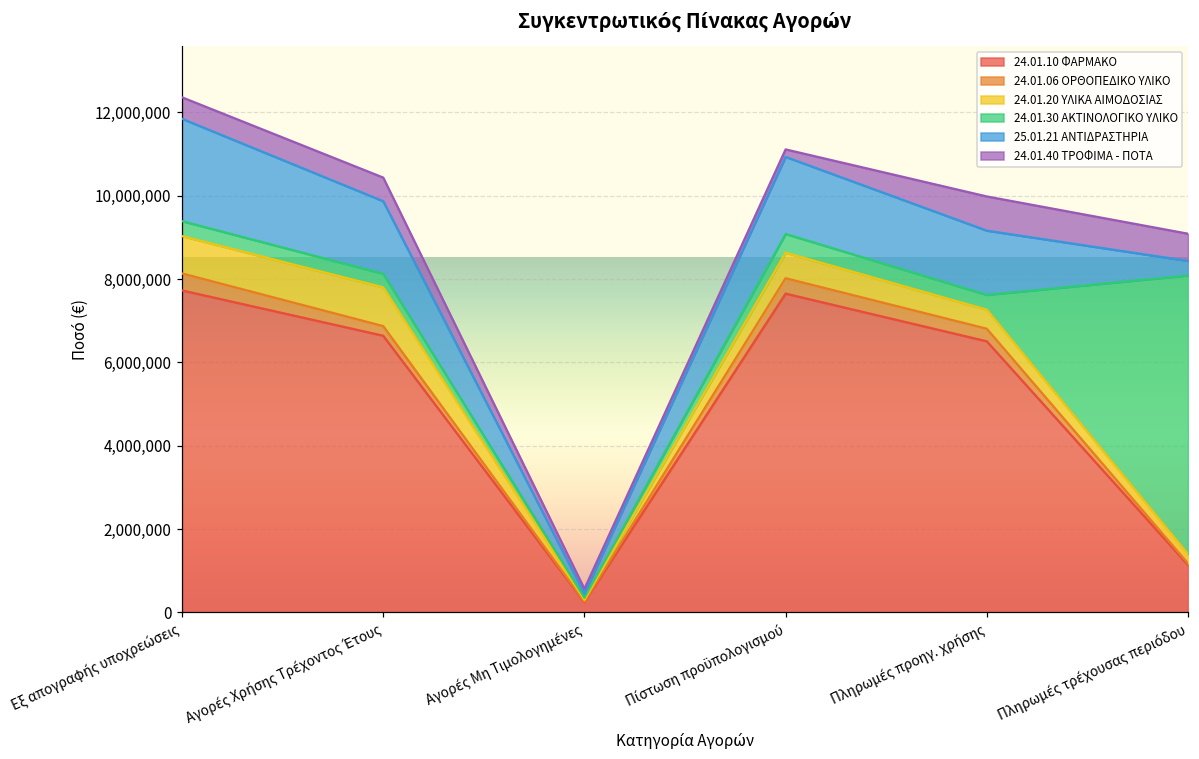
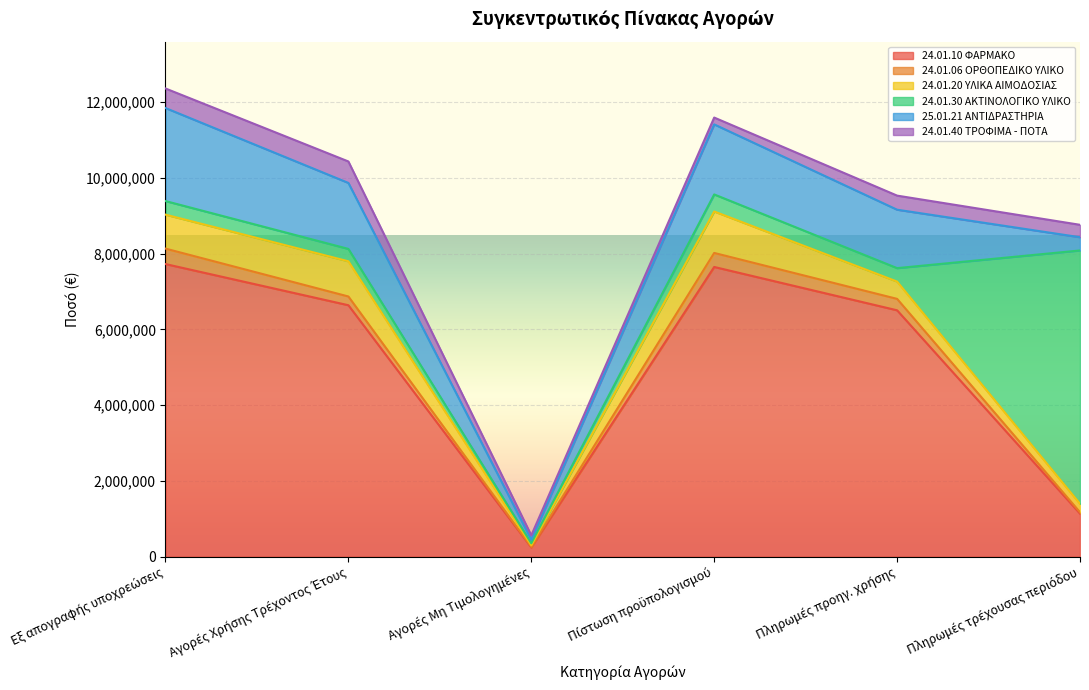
  {
    "24.01.20 ΥΛΙΚΑ ΑΙΜΟΔΟΣΙΑΣ": {
      "Εξ απογραφής υποχρεώσεις": "900,000",
      "Αγορές Χρήσης Τρέχοντος Έτους": "900,000",
-     "Πίστωση προϋπολογισμού": "600,000",
+     "Πίστωση προϋπολογισμού": "1,100,000",
      "Πληρωμές προηγ. χρήσης": "500,000",
      "Πληρωμές τρέχουσας περιόδου": "200,000"
    },
    "24.01.30 ΑΚΤΙΝΟΛΟΓΙΚΟ ΥΛΙΚΟ": {
      "Εξ απογραφής υποχρεώσεις": "400,000",
      "Αγορές Χρήσης Τρέχοντος Έτους": "300,000",
      "Πίστωση προϋπολογισμού": "500,000",
      "Πληρωμές προηγ. χρήσης": "400,000",
      "Πληρωμές τρέχουσας περιόδου": "6,700,000"
    },
    "25.01.21 ΑΝΤΙΔΡΑΣΤΗΡΙΑ": {
      "Εξ απογραφής υποχρεώσεις": "2,500,000",
      "Αγορές Χρήσης Τρέχοντος Έτους": "1,700,000",
      "Αγορές Μη Τιμολογημένες": "100,000",
      "Πίστωση προϋπολογισμού": "1,900,000",
      "Πληρωμές προηγ. χρήσης": "1,500,000",
      "Πληρωμές τρέχουσας περιόδου": "300,000"
    },
    "24.01.40 ΤΡΟΦΙΜΑ - ΠΟΤΑ": {
      "Εξ απογραφής υποχρεώσεις": "500,000",
      "Αγορές Χρήσης Τρέχοντος Έτους": "600,000",
      "Αγορές Μη Τιμολογημένες": "100,000",
      "Πίστωση προϋπολογισμού": "200,000",
-     "Πληρωμές προηγ. χρήσης": "800,000",
-     "Πληρωμές τρέχουσας περιόδου": "700,000"
+     "Πληρωμές προηγ. χρήσης": "400,000",
+     "Πληρωμές τρέχουσας περιόδου": "300,000"
    }
  }
